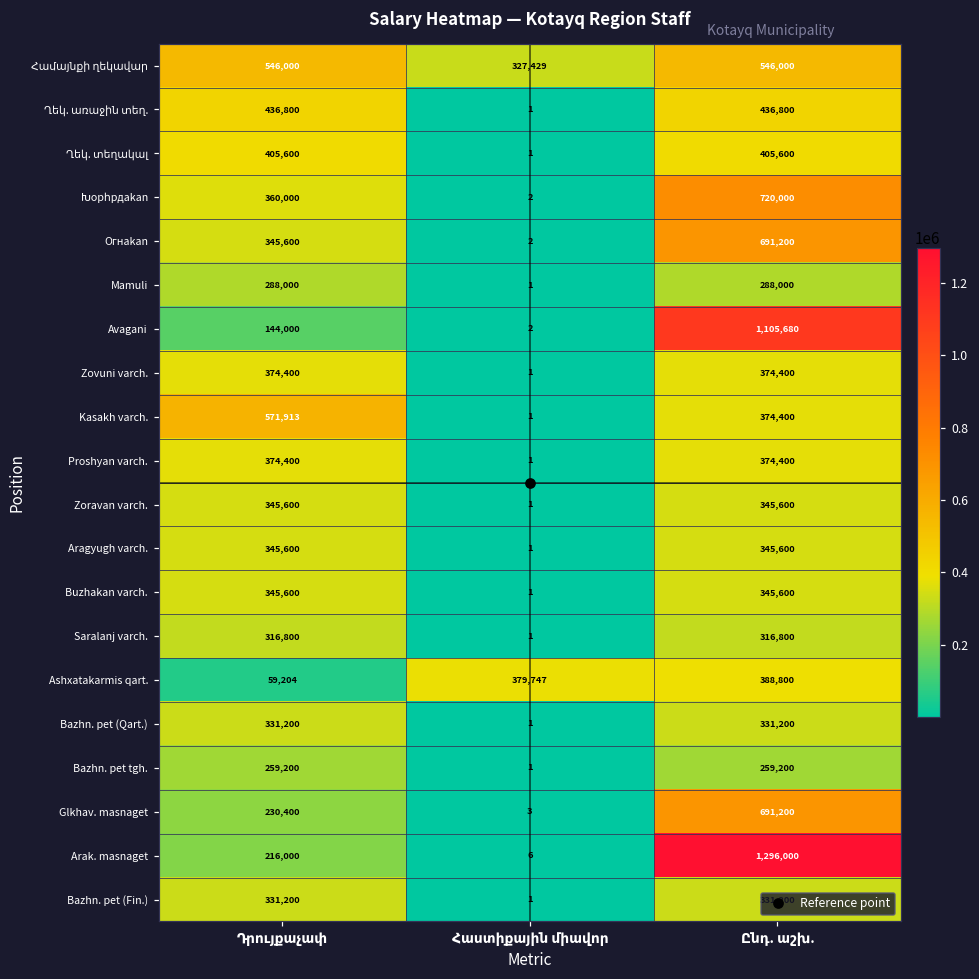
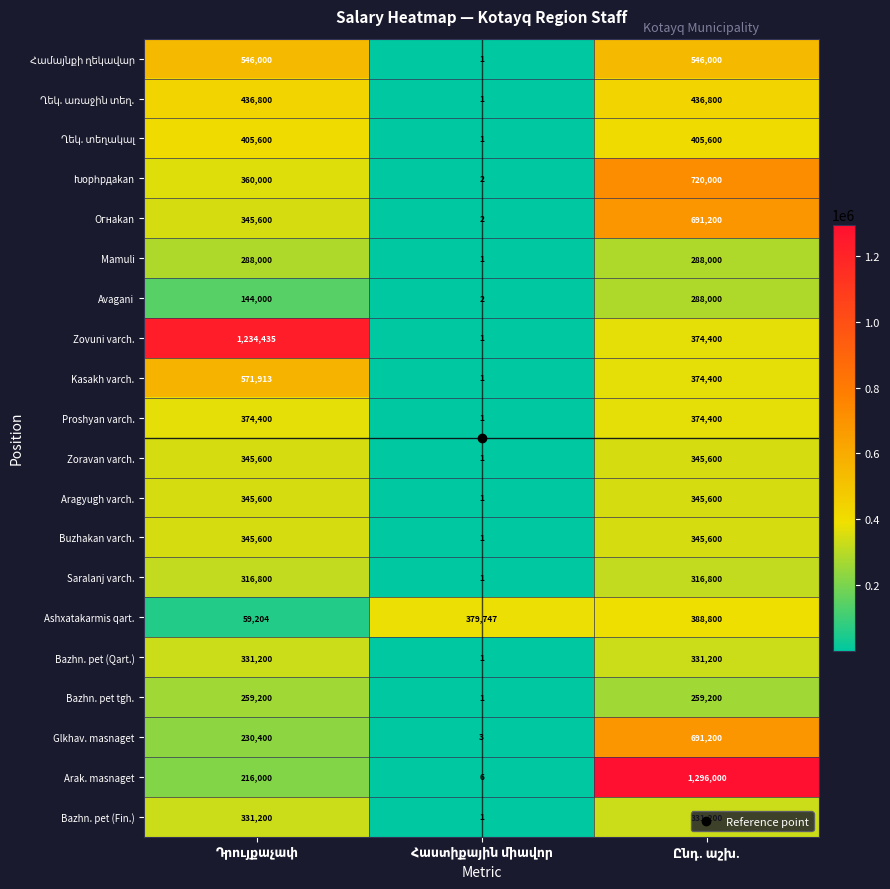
  {
    "Համայնքի ղեկավար": {
      "Դրույքաչափ": "546,000",
-     "Հաստիքային միավոր": "327,429",
+     "Հաստիքային միավոր": "1",
      "Ընդ. աշխ.": "546,000"
    },
    "Ղեկ. առաջին տեղ.": {
      "Դրույքաչափ": "436,800",
      "Հաստիքային միավոր": "1",
      "Ընդ. աշխ.": "436,800"
    },
    "Ղեկ. տեղակալ": {
      "Դրույքաչափ": "405,600",
      "Հաստիքային միավոր": "1",
      "Ընդ. աշխ.": "405,600"
    },
    "Խoрհрдakan": {
      "Դրույքաչափ": "360,000",
      "Հաստիքային միավոր": "2",
      "Ընդ. աշխ.": "720,000"
    },
    "Oгнakan": {
      "Դրույքաչափ": "345,600",
      "Հաստիքային միավոր": "2",
      "Ընդ. աշխ.": "691,200"
    },
    "Mamuli": {
      "Դրույքաչափ": "288,000",
      "Հաստիքային միավոր": "1",
      "Ընդ. աշխ.": "288,000"
    },
    "Avagani": {
      "Դրույքաչափ": "144,000",
      "Հաստիքային միավոր": "2",
-     "Ընդ. աշխ.": "1,105,680"
+     "Ընդ. աշխ.": "288,000"
    },
    "Zovuni varch.": {
-     "Դրույքաչափ": "374,400",
+     "Դրույքաչափ": "1,234,435",
      "Հաստիքային միավոր": "1",
      "Ընդ. աշխ.": "374,400"
    },
    "Kasakh varch.": {
      "Դրույքաչափ": "571,913",
      "Հաստիքային միավոր": "1",
      "Ընդ. աշխ.": "374,400"
    },
    "Proshyan varch.": {
      "Դրույքաչափ": "374,400",
      "Հաստիքային միավոր": "1",
      "Ընդ. աշխ.": "374,400"
    },
    "Zoravan varch.": {
      "Դրույքաչափ": "345,600",
      "Հաստիքային միավոր": "1",
      "Ընդ. աշխ.": "345,600"
    },
    "Aragyugh varch.": {
      "Դրույքաչափ": "345,600",
      "Հաստիքային միավոր": "1",
      "Ընդ. աշխ.": "345,600"
    },
    "Buzhakan varch.": {
      "Դրույքաչափ": "345,600",
      "Հաստիքային միավոր": "1",
      "Ընդ. աշխ.": "345,600"
    },
    "Saralanj varch.": {
      "Դրույքաչափ": "316,800",
      "Հաստիքային միավոր": "1",
      "Ընդ. աշխ.": "316,800"
    },
    "Ashxatakarmis qart.": {
      "Դրույքաչափ": "59,204",
      "Հաստիքային միավոր": "379,747",
      "Ընդ. աշխ.": "388,800"
    },
    "Bazhn. pet (Qart.)": {
      "Դրույքաչափ": "331,200",
      "Հաստիքային միավոր": "1",
      "Ընդ. աշխ.": "331,200"
    },
    "Bazhn. pet tgh.": {
      "Դրույքաչափ": "259,200",
      "Հաստիքային միավոր": "1",
      "Ընդ. աշխ.": "259,200"
    },
    "Glkhav. masnaget": {
      "Դրույքաչափ": "230,400",
      "Հաստիքային միավոր": "3",
      "Ընդ. աշխ.": "691,200"
    },
    "Arak. masnaget": {
      "Դրույքաչափ": "216,000",
      "Հաստիքային միավոր": "6",
      "Ընդ. աշխ.": "1,296,000"
    },
    "Bazhn. pet (Fin.)": {
      "Դրույքաչափ": "331,200",
      "Հաստիքային միավոր": "1"
    }
  }
